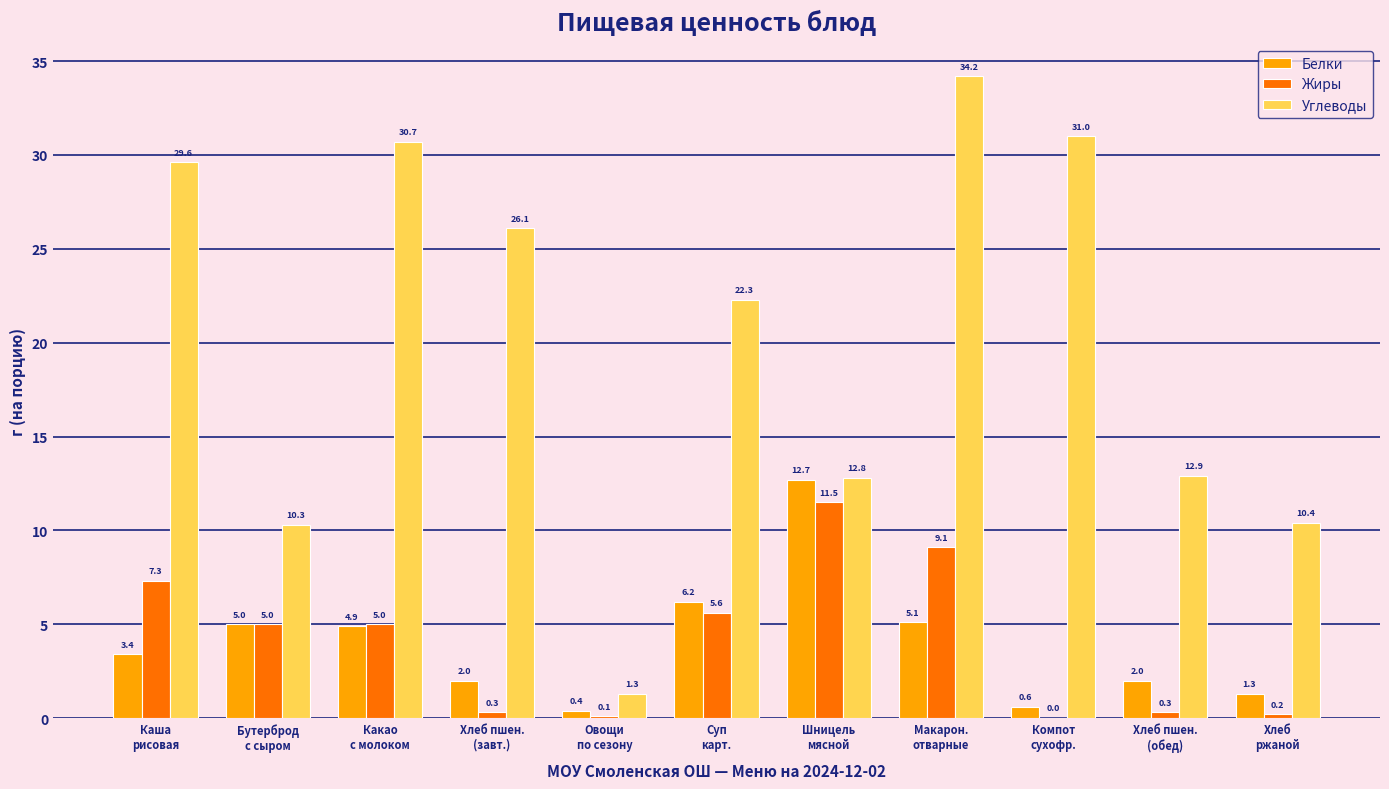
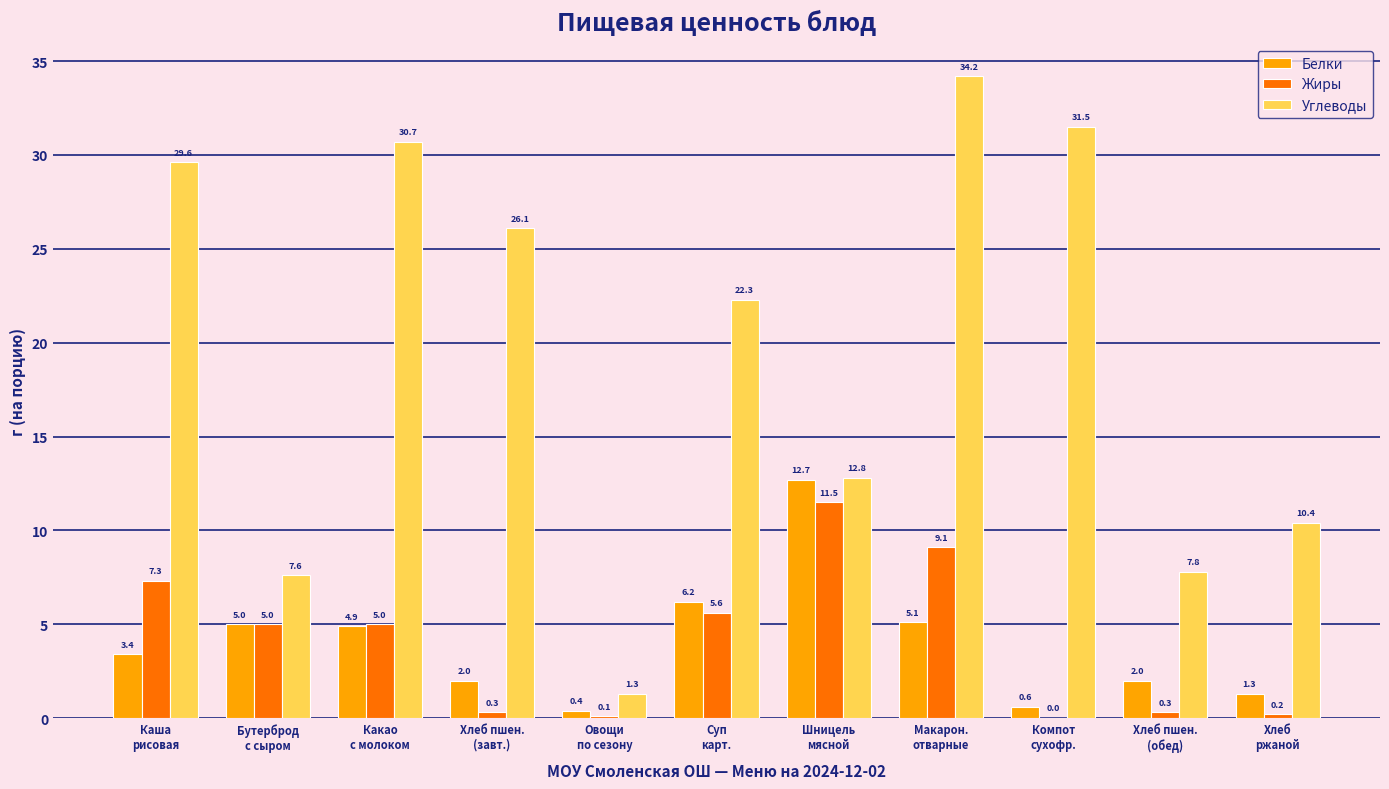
  {
    "Углеводы": {
      "Каша рисовая": 29.6,
-     "Бутерброд с сыром": 10.3,
+     "Бутерброд с сыром": 7.6,
      "Какао с молоком": 30.7,
      "Хлеб пшен. (завт.)": 26.1,
      "Овощи по сезону": 1.3,
      "Суп карт.": 22.3,
      "Шницель мясной": 12.8,
      "Макарон. отварные": 34.2,
-     "Компот сухофр.": 31.0,
-     "Хлеб пшен. (обед)": 12.9,
+     "Компот сухофр.": 31.5,
+     "Хлеб пшен. (обед)": 7.8,
      "Хлеб ржаной": 10.4
    }
  }
